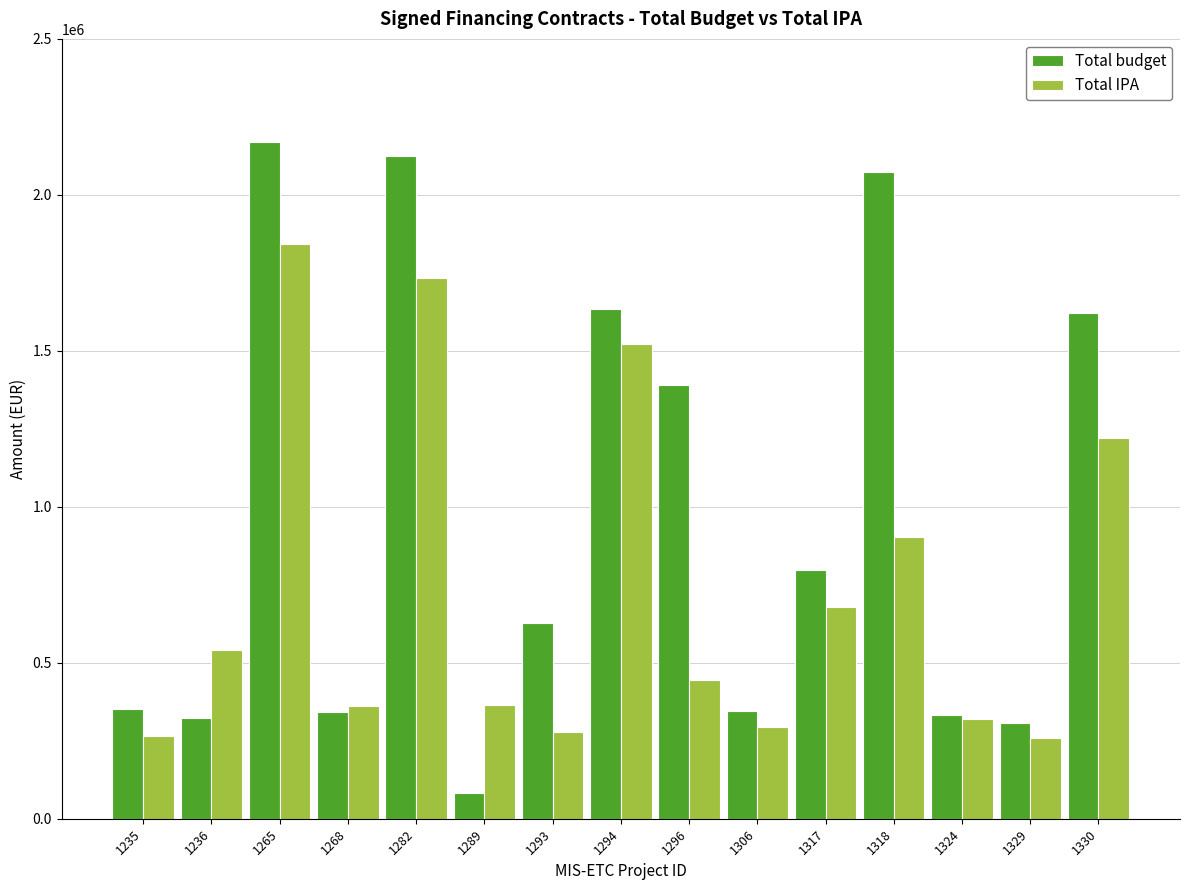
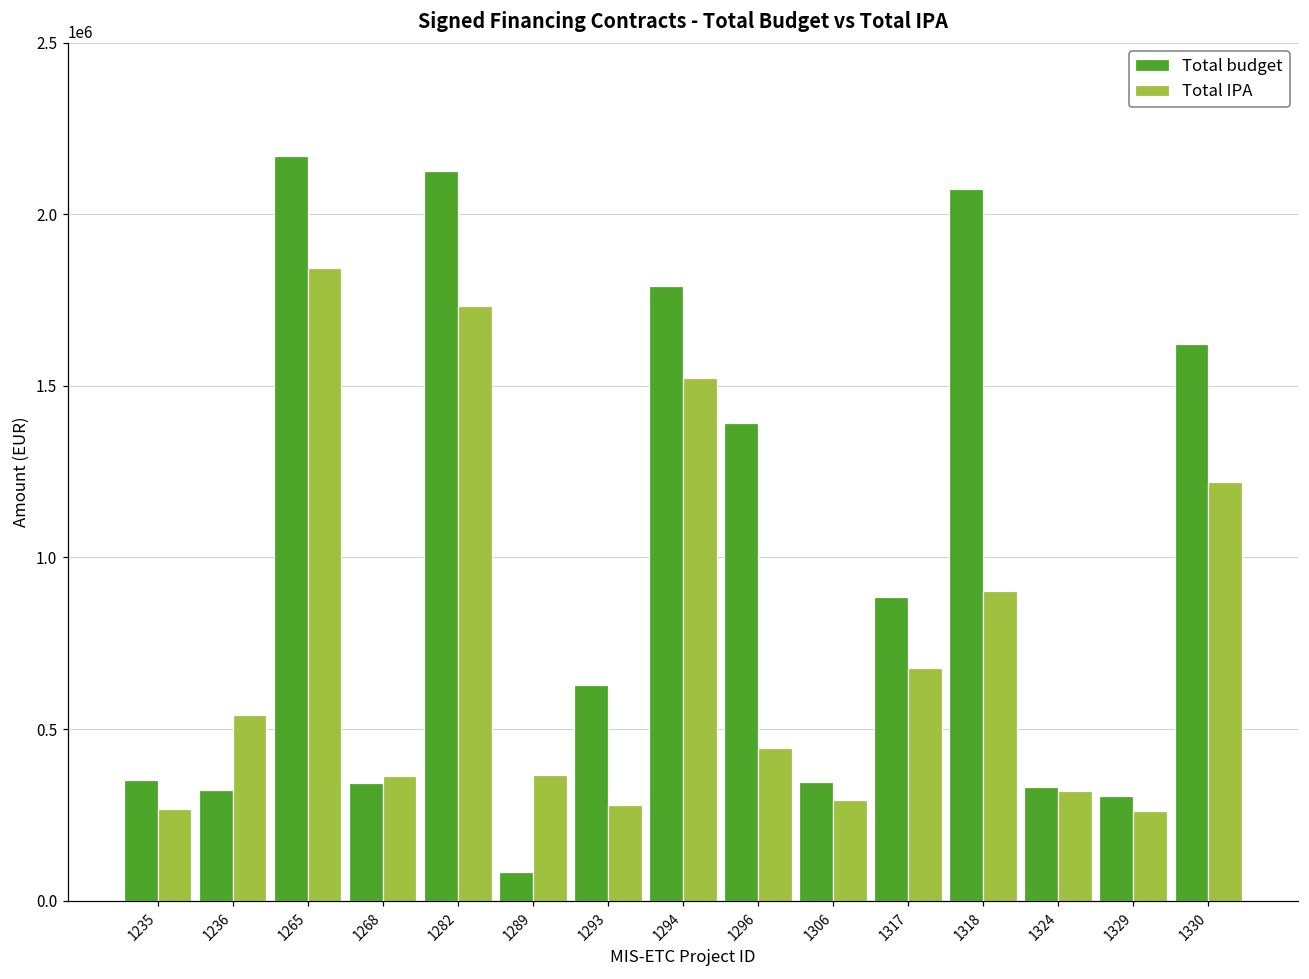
  {
    "Total budget": {
      "1235": 350000,
      "1236": 320000,
      "1265": 2170000,
      "1268": 340000,
      "1282": 2130000,
      "1289": 80000,
      "1293": 630000,
-     "1294": 1630000,
+     "1294": 1790000,
      "1296": 1390000,
      "1306": 340000,
-     "1317": 800000,
+     "1317": 880000,
      "1318": 2070000,
      "1324": 330000,
      "1329": 310000,
      "1330": 1620000
    },
    "Total IPA": {
      "1235": 270000,
      "1236": 540000,
      "1265": 1840000,
      "1268": 360000,
      "1282": 1730000,
      "1289": 370000,
      "1293": 280000,
      "1294": 1520000,
      "1296": 440000,
      "1306": 290000,
      "1317": 680000,
      "1318": 900000,
      "1324": 320000,
      "1329": 260000,
      "1330": 1220000
    }
  }
